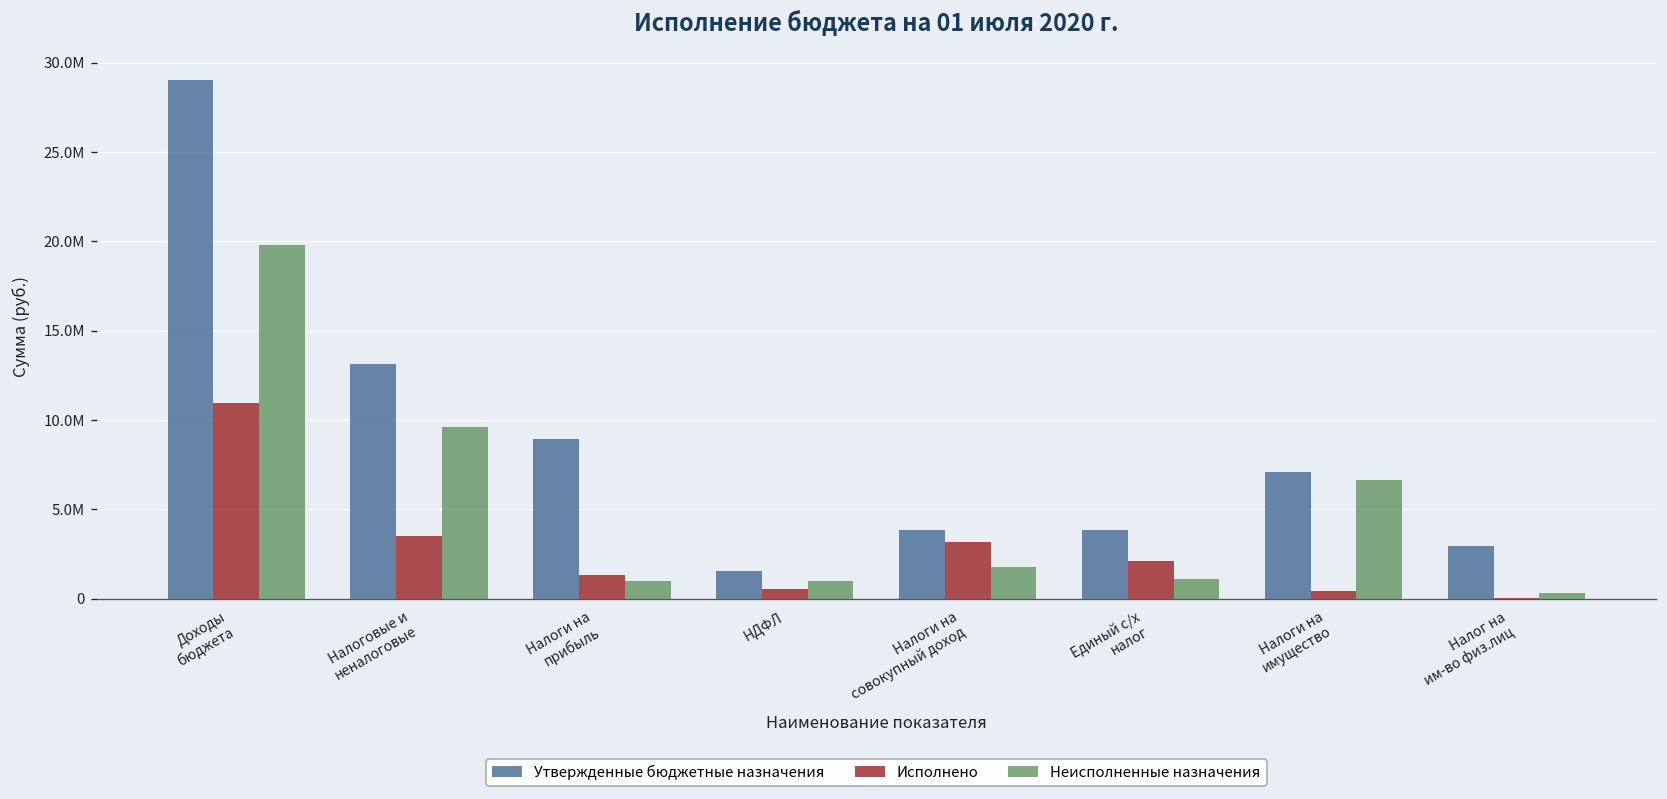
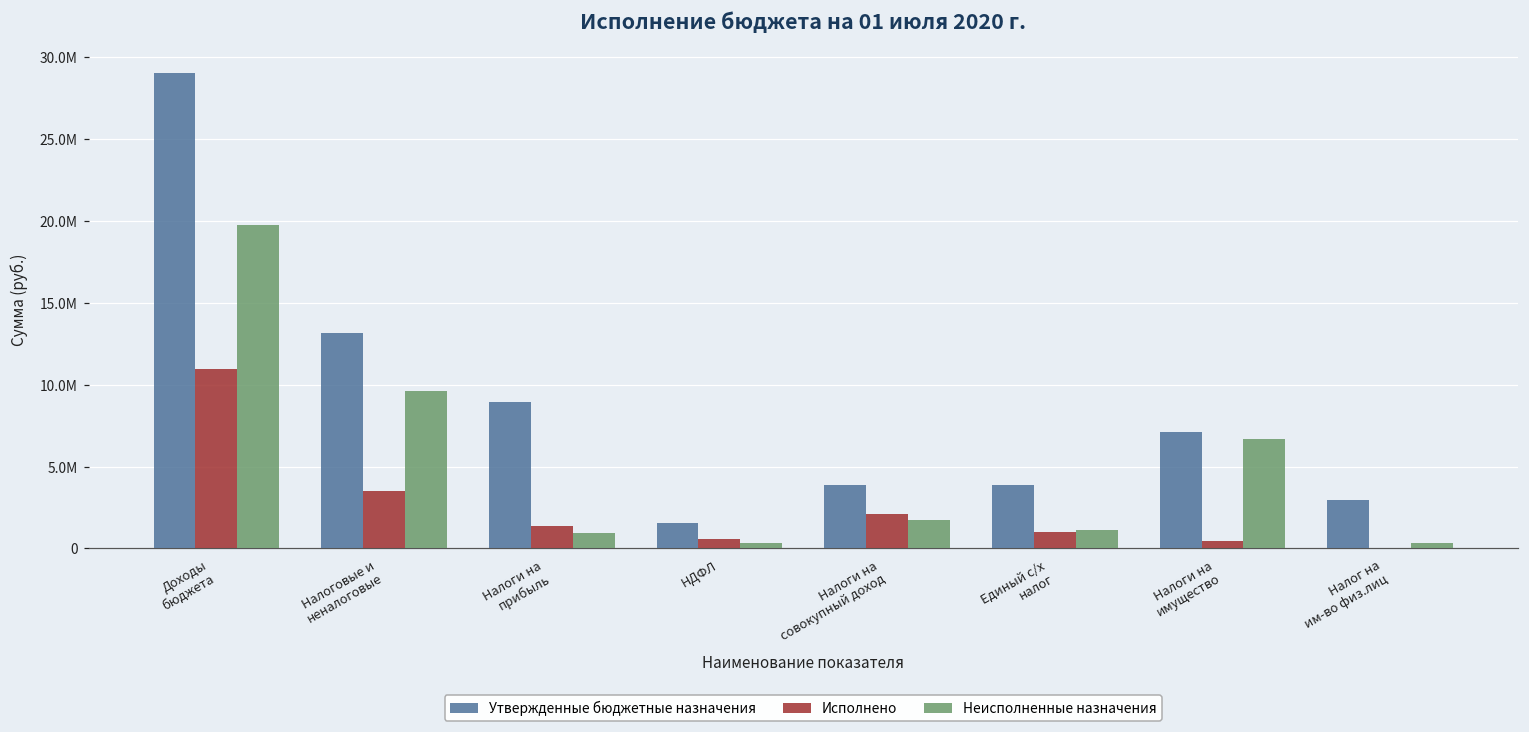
  {
    "Утвержденные бюджетные назначения": {
      "Доходы бюджета": 29000000,
      "Налоговые и неналоговые": 13100000,
      "Налоги на прибыль": 9000000,
      "НДФЛ": 1500000,
      "Налоги на совокупный доход": 3800000,
      "Единый с/х налог": 3800000,
      "Налоги на имущество": 7100000,
      "Налог на им-во физ.лиц": 3000000
    },
    "Исполнено": {
      "Доходы бюджета": 11000000,
      "Налоговые и неналоговые": 3500000,
      "Налоги на прибыль": 1300000,
      "НДФЛ": 600000,
-     "Налоги на совокупный доход": 3200000,
-     "Единый с/х налог": 2100000,
+     "Налоги на совокупный доход": 2100000,
+     "Единый с/х налог": 1000000,
      "Налоги на имущество": 400000
    },
    "Неисполненные назначения": {
      "Доходы бюджета": 19800000,
      "Налоговые и неналоговые": 9600000,
      "Налоги на прибыль": 1000000,
-     "НДФЛ": 1000000,
+     "НДФЛ": 300000,
      "Налоги на совокупный доход": 1700000,
      "Единый с/х налог": 1100000,
      "Налоги на имущество": 6700000,
      "Налог на им-во физ.лиц": 300000
    }
  }
